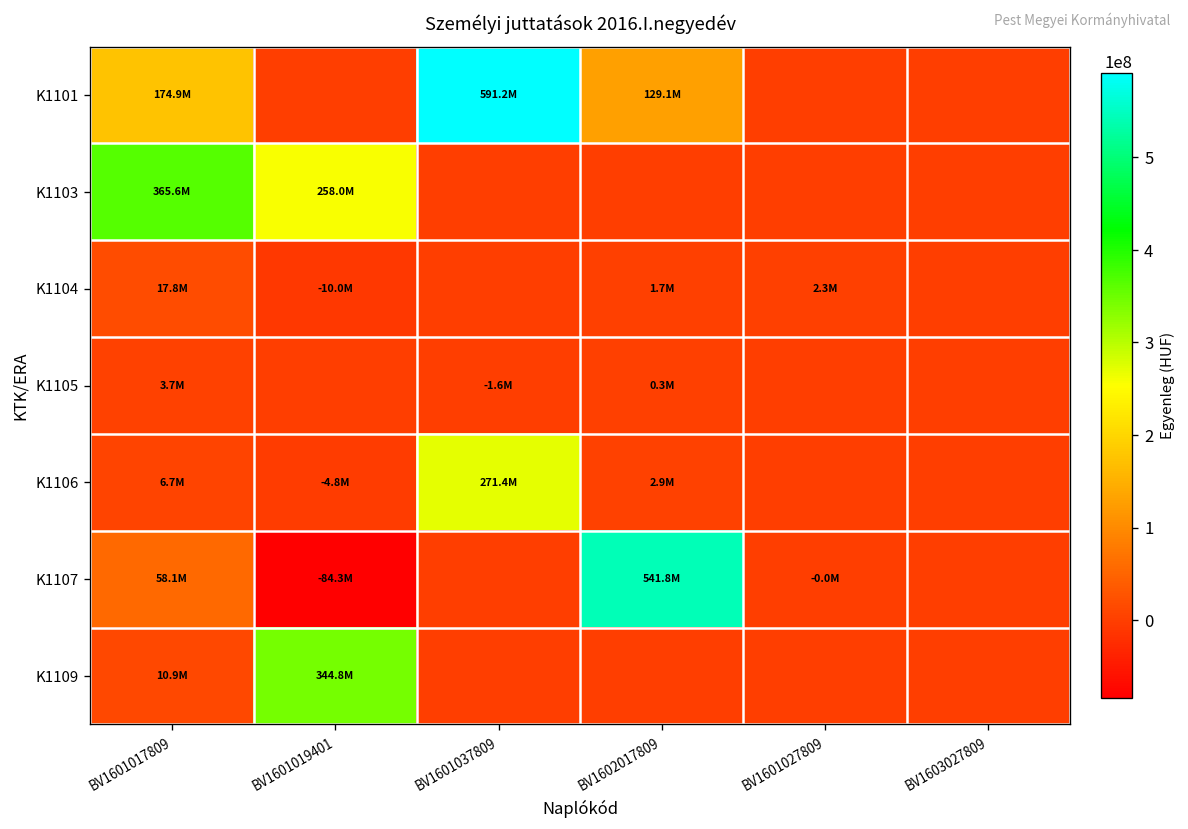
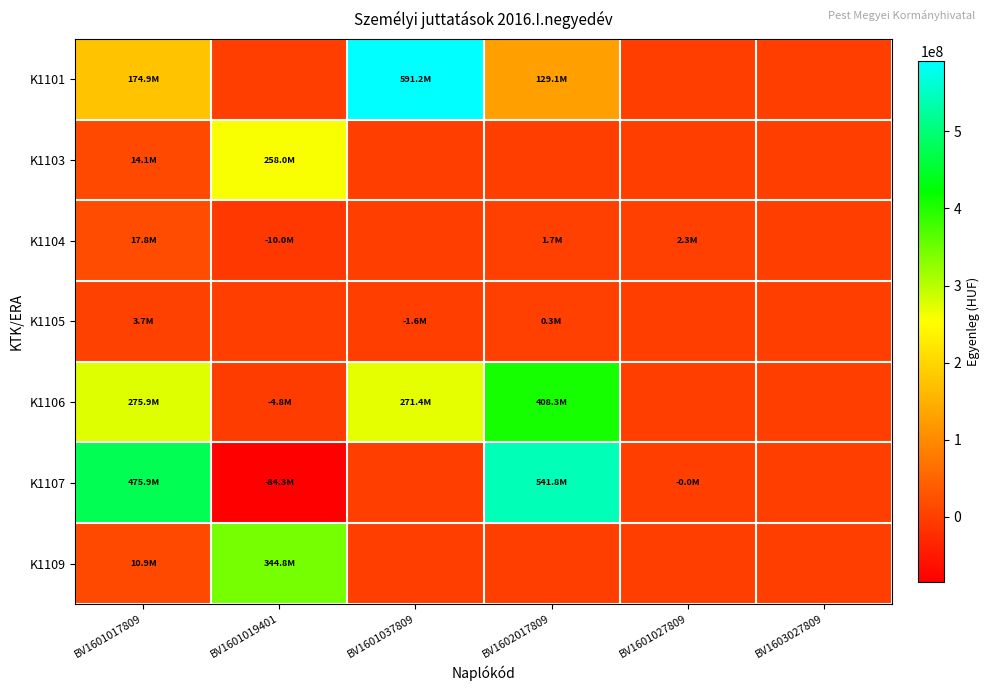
  {
    "K1101": {
      "BV1601017809": "174.9M",
      "BV1601037809": "591.2M",
      "BV1602017809": "129.1M"
    },
    "K1103": {
-     "BV1601017809": "365.6M",
+     "BV1601017809": "14.1M",
      "BV1601019401": "258.0M"
    },
    "K1104": {
      "BV1601017809": "17.8M",
      "BV1601019401": "-10.0M",
      "BV1602017809": "1.7M",
      "BV1601027809": "2.3M"
    },
    "K1105": {
      "BV1601017809": "3.7M",
      "BV1601037809": "-1.6M",
      "BV1602017809": "0.3M"
    },
    "K1106": {
-     "BV1601017809": "6.7M",
+     "BV1601017809": "275.9M",
      "BV1601019401": "-4.8M",
      "BV1601037809": "271.4M",
-     "BV1602017809": "2.9M"
+     "BV1602017809": "408.3M"
    },
    "K1107": {
-     "BV1601017809": "58.1M",
+     "BV1601017809": "475.9M",
      "BV1601019401": "-84.3M",
      "BV1602017809": "541.8M",
      "BV1601027809": "-0.0M"
    },
    "K1109": {
      "BV1601017809": "10.9M",
      "BV1601019401": "344.8M"
    }
  }
